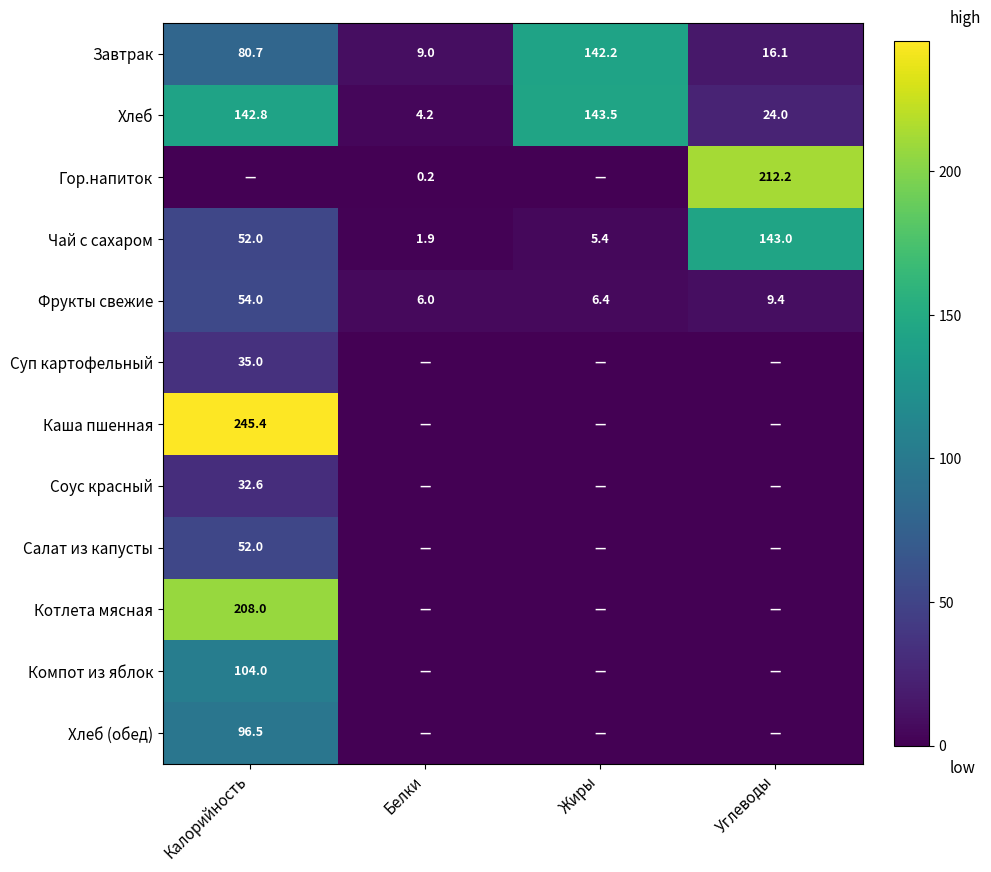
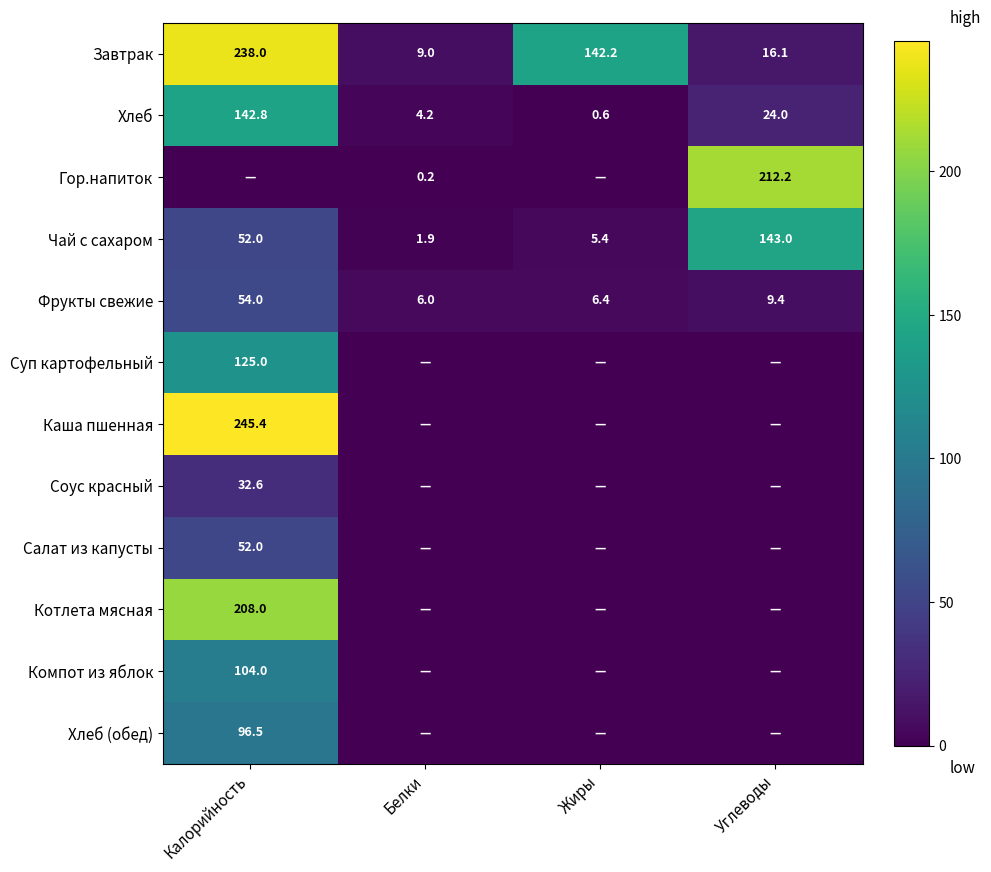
  {
    "Завтрак": {
-     "Калорийность": 80.7,
+     "Калорийность": 238.0,
      "Белки": 9.0,
      "Жиры": 142.2,
      "Углеводы": 16.1
    },
    "Хлеб": {
      "Калорийность": 142.8,
      "Белки": 4.2,
-     "Жиры": 143.5,
+     "Жиры": 0.6,
      "Углеводы": 24.0
    },
    "Гор.напиток": {
      "Белки": 0.2,
      "Углеводы": 212.2
    },
    "Чай с сахаром": {
      "Калорийность": 52.0,
      "Белки": 1.9,
      "Жиры": 5.4,
      "Углеводы": 143.0
    },
    "Фрукты свежие": {
      "Калорийность": 54.0,
      "Белки": 6.0,
      "Жиры": 6.4,
      "Углеводы": 9.4
    },
    "Суп картофельный": {
-     "Калорийность": 35.0
+     "Калорийность": 125.0
    },
    "Каша пшенная": {
      "Калорийность": 245.4
    },
    "Соус красный": {
      "Калорийность": 32.6
    },
    "Салат из капусты": {
      "Калорийность": 52.0
    },
    "Котлета мясная": {
      "Калорийность": 208.0
    },
    "Компот из яблок": {
      "Калорийность": 104.0
    },
    "Хлеб (обед)": {
      "Калорийность": 96.5
    }
  }
